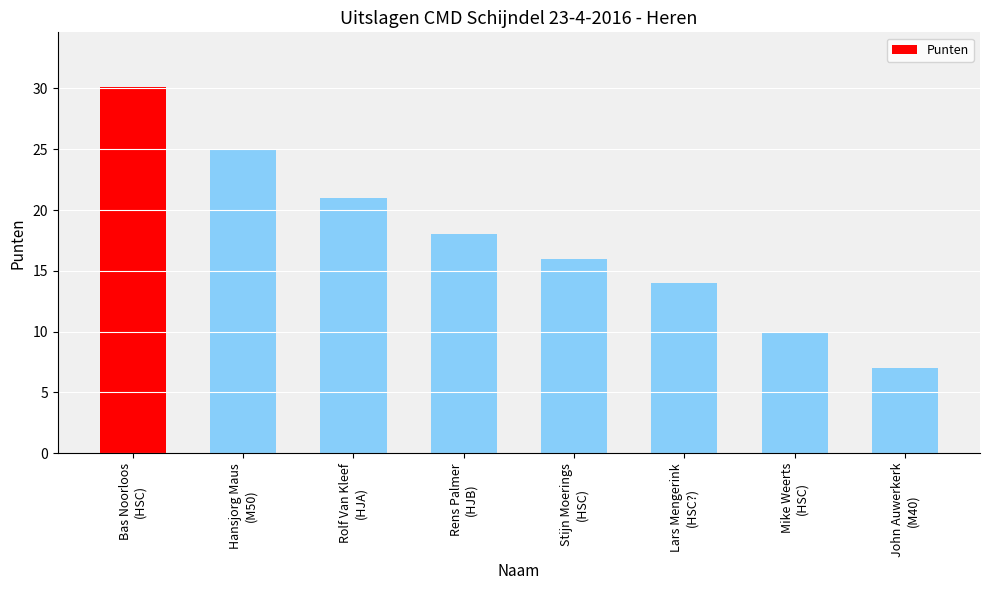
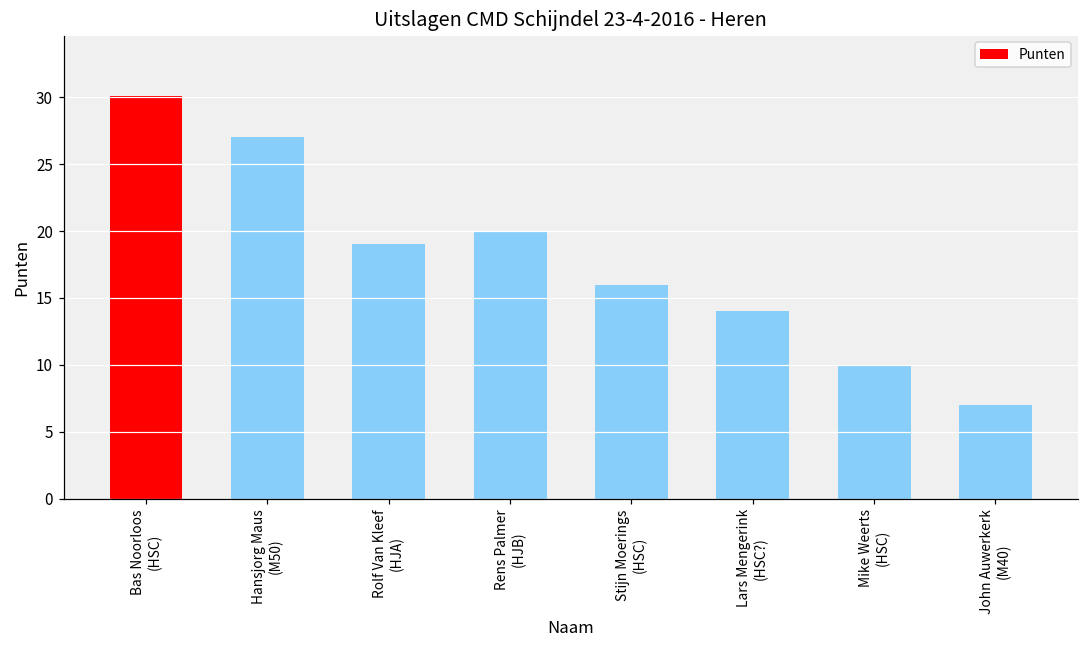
  {
    "Bas Noorloos (HSC)": 30,
-   "Hansjorg Maus (M50)": 25,
-   "Rolf Van Kleef (HJA)": 21,
-   "Rens Palmer (HJB)": 18,
+   "Hansjorg Maus (M50)": 27,
+   "Rolf Van Kleef (HJA)": 19,
+   "Rens Palmer (HJB)": 20,
    "Stijn Moerings (HSC)": 16,
    "Lars Mengerink (HSC?)": 14,
    "Mike Weerts (HSC)": 10,
    "John Auwerkerk (M40)": 7
  }
